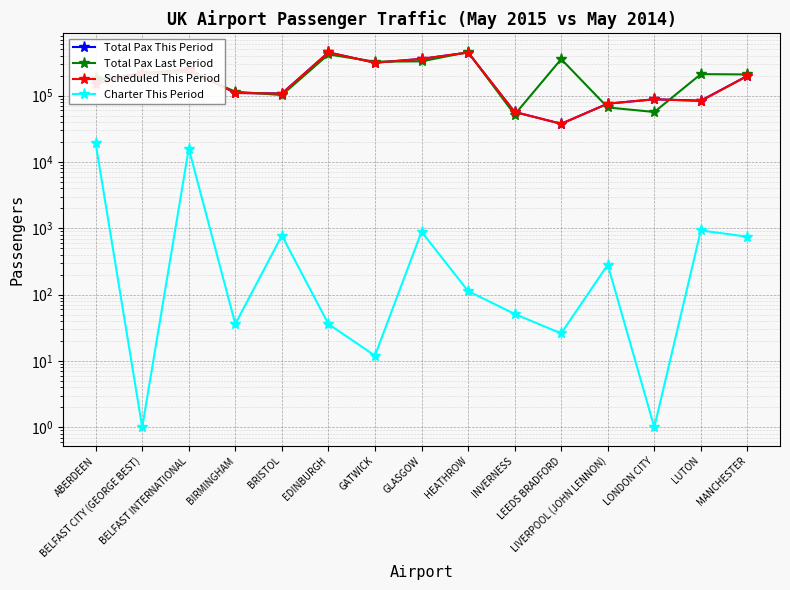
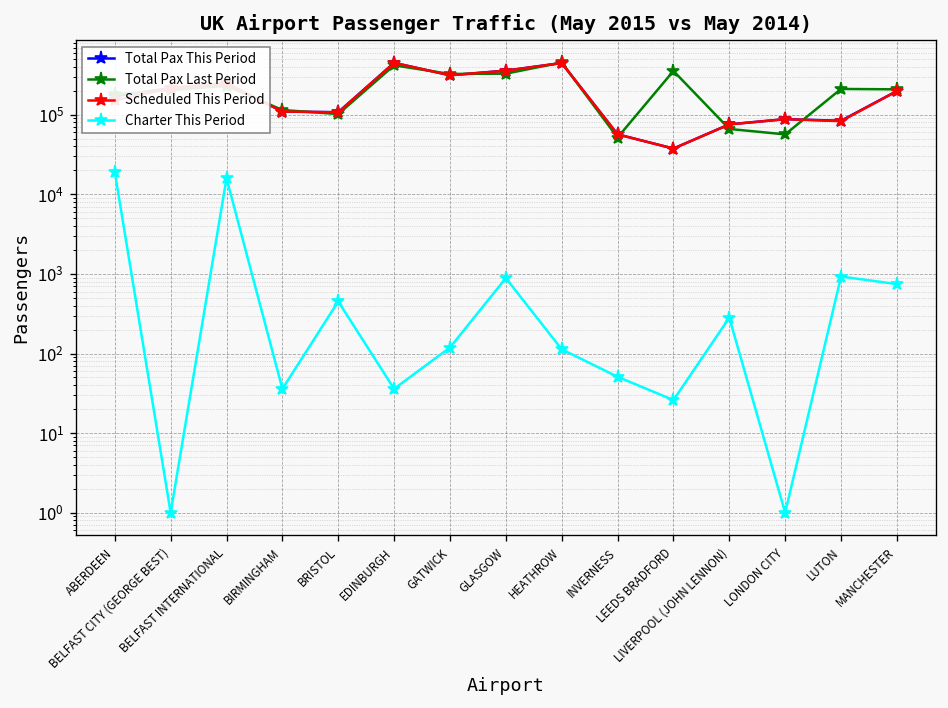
  {
    "Total Pax Last Period": {
      "INVERNESS": 50000,
      "LEEDS BRADFORD": 400000,
      "LIVERPOOL (JOHN LENNON)": 70000,
      "LONDON CITY": 60000,
      "LUTON": 210000
    },
    "Charter This Period": {
      "ABERDEEN": 19000,
      "BELFAST CITY (GEORGE BEST)": 1,
      "BELFAST INTERNATIONAL": 16000,
      "BIRMINGHAM": 40,
-     "BRISTOL": 800,
+     "BRISTOL": 500,
      "EDINBURGH": 40,
-     "GATWICK": 12,
+     "GATWICK": 120,
      "GLASGOW": 900,
      "HEATHROW": 110,
      "INVERNESS": 50,
      "LEEDS BRADFORD": 26,
      "LIVERPOOL (JOHN LENNON)": 280,
      "LONDON CITY": 1,
      "LUTON": 900,
      "MANCHESTER": 700
    }
  }
